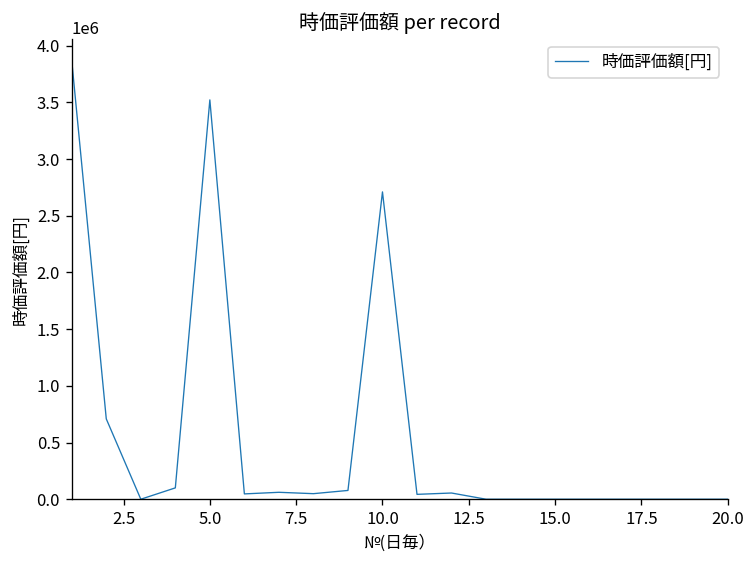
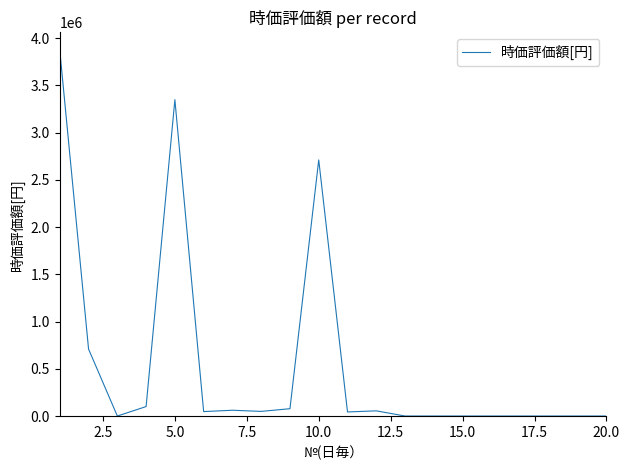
  {
-   "5.0": 3500000,
+   "5.0": 3300000,
    "10.0": 2700000,
    "15.0": 0,
    "20.0": 0
  }
